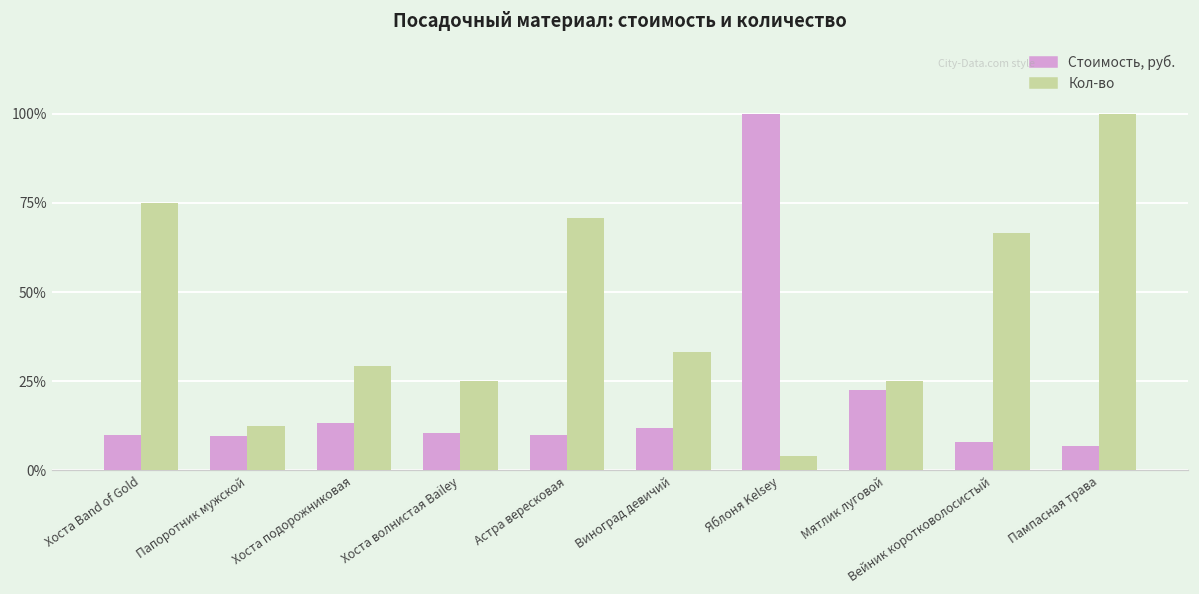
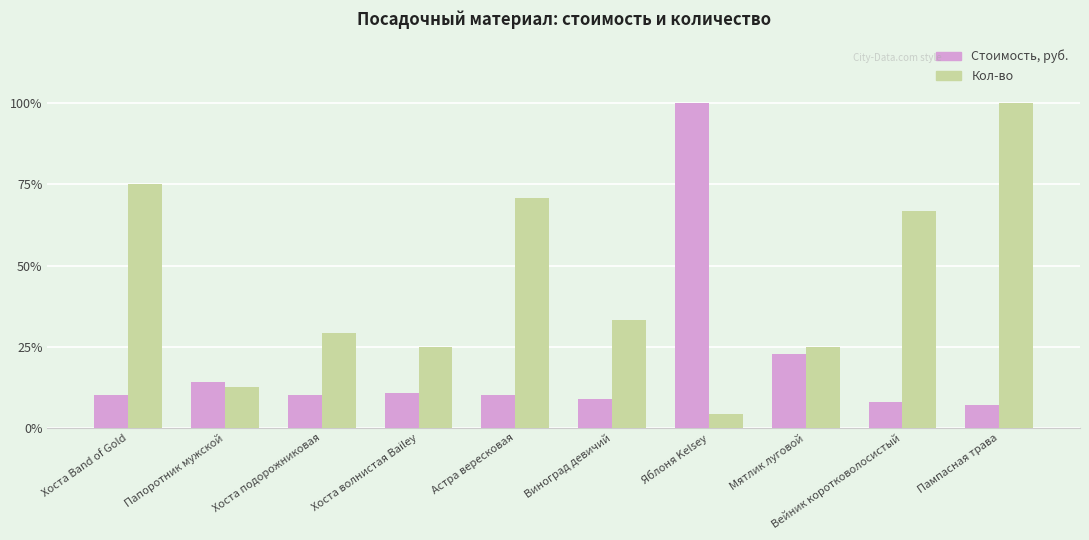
  {
    "Стоимость, руб.": {
      "Хоста Band of Gold": "10%",
-     "Папоротник мужской": "10%",
-     "Хоста подорожниковая": "13%",
+     "Папоротник мужской": "14%",
+     "Хоста подорожниковая": "10%",
      "Хоста волнистая Bailey": "11%",
      "Астра вересковая": "10%",
-     "Виноград девичий": "12%",
+     "Виноград девичий": "9%",
      "Яблоня Kelsey": "100%",
      "Мятлик луговой": "23%",
      "Вейник коротковолосистый": "8%",
      "Пампасная трава": "7%"
    },
    "Кол-во": {
      "Хоста Band of Gold": "75%",
      "Папоротник мужской": "13%",
      "Хоста подорожниковая": "29%",
      "Хоста волнистая Bailey": "25%",
      "Астра вересковая": "71%",
      "Виноград девичий": "33%",
      "Яблоня Kelsey": "4%",
      "Мятлик луговой": "25%",
      "Вейник коротковолосистый": "67%",
      "Пампасная трава": "100%"
    }
  }
